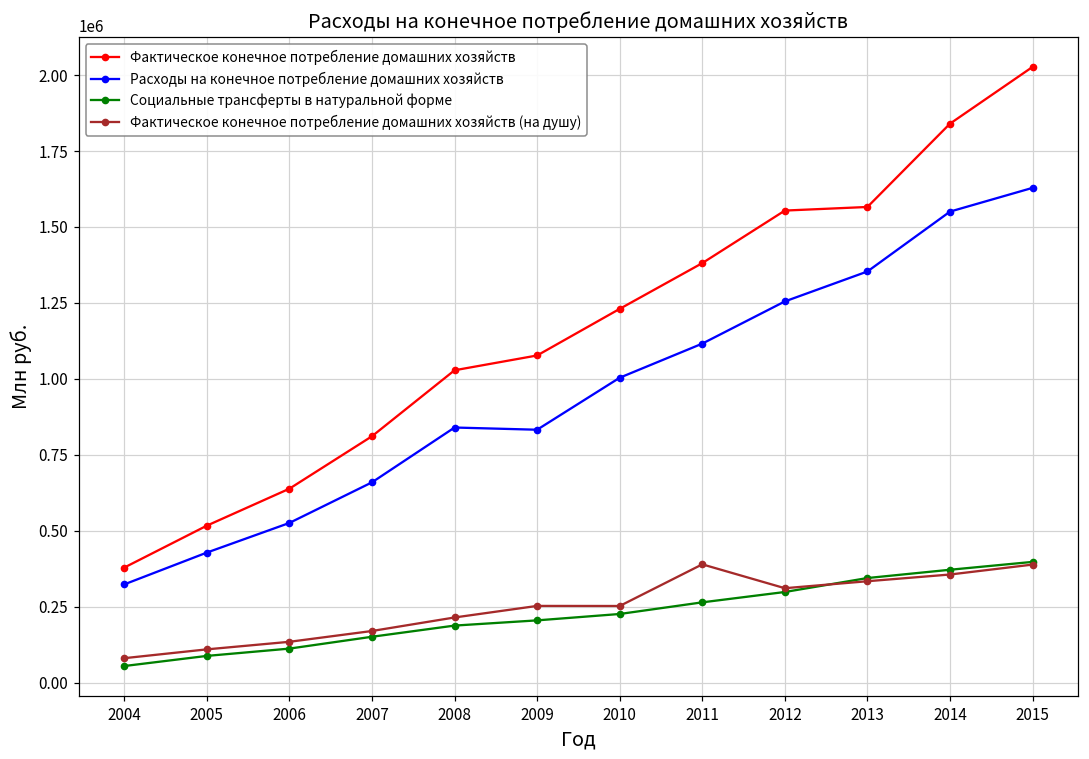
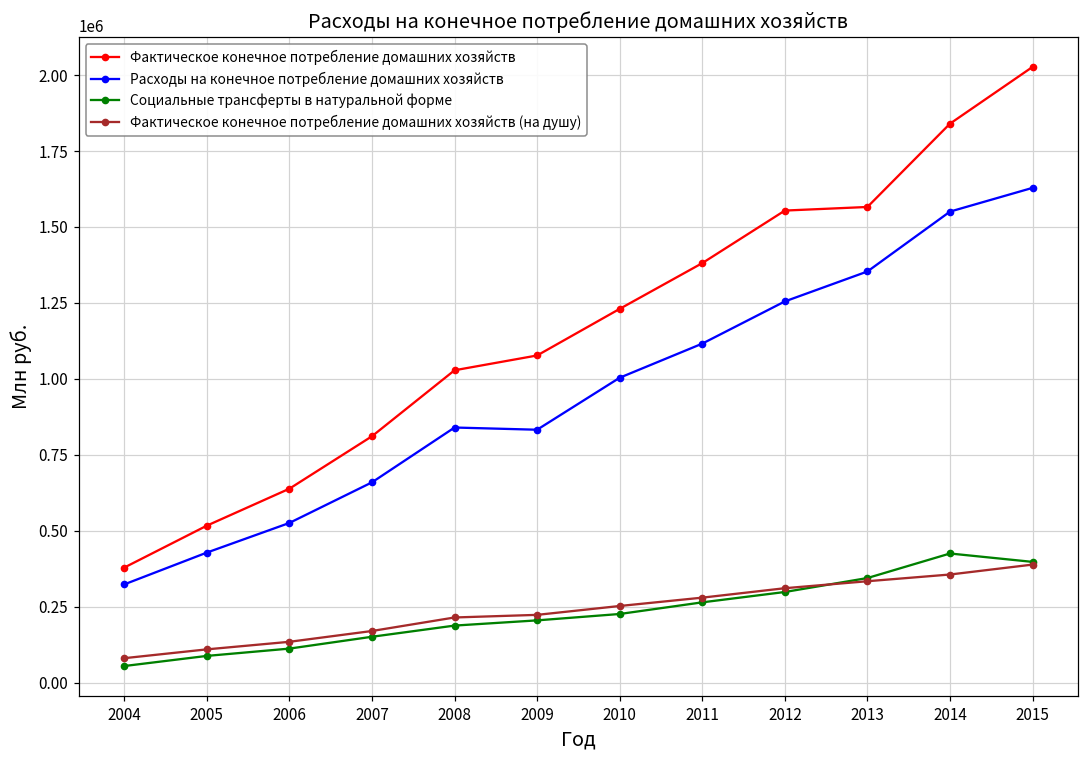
  {
    "Фактическое конечное потребление домашних хозяйств": {
      "2004": 380000,
      "2005": 520000,
      "2006": 640000,
      "2007": 810000,
      "2008": 1030000,
      "2009": 1080000,
      "2010": 1230000,
      "2011": 1380000,
      "2012": 1550000,
      "2013": 1570000,
      "2014": 1840000,
      "2015": 2030000
    },
    "Расходы на конечное потребление домашних хозяйств": {
      "2004": 320000,
      "2005": 430000,
      "2006": 530000,
      "2007": 660000,
      "2008": 840000,
      "2009": 830000,
      "2010": 1000000,
      "2011": 1120000,
      "2012": 1260000,
      "2013": 1350000,
      "2014": 1550000,
      "2015": 1630000
    },
    "Социальные трансферты в натуральной форме": {
      "2004": 60000,
      "2005": 90000,
      "2006": 110000,
      "2007": 150000,
      "2008": 190000,
      "2009": 210000,
      "2010": 230000,
      "2011": 260000,
      "2012": 300000,
      "2013": 340000,
-     "2014": 370000
+     "2014": 430000
    },
    "Фактическое конечное потребление домашних хозяйств (на душу)": {
      "2004": 80000,
      "2005": 110000,
      "2006": 140000,
      "2007": 170000,
      "2008": 220000,
-     "2009": 250000,
+     "2009": 220000,
      "2010": 250000,
-     "2011": 390000,
+     "2011": 280000,
      "2012": 310000,
      "2013": 330000,
      "2014": 360000
    }
  }
